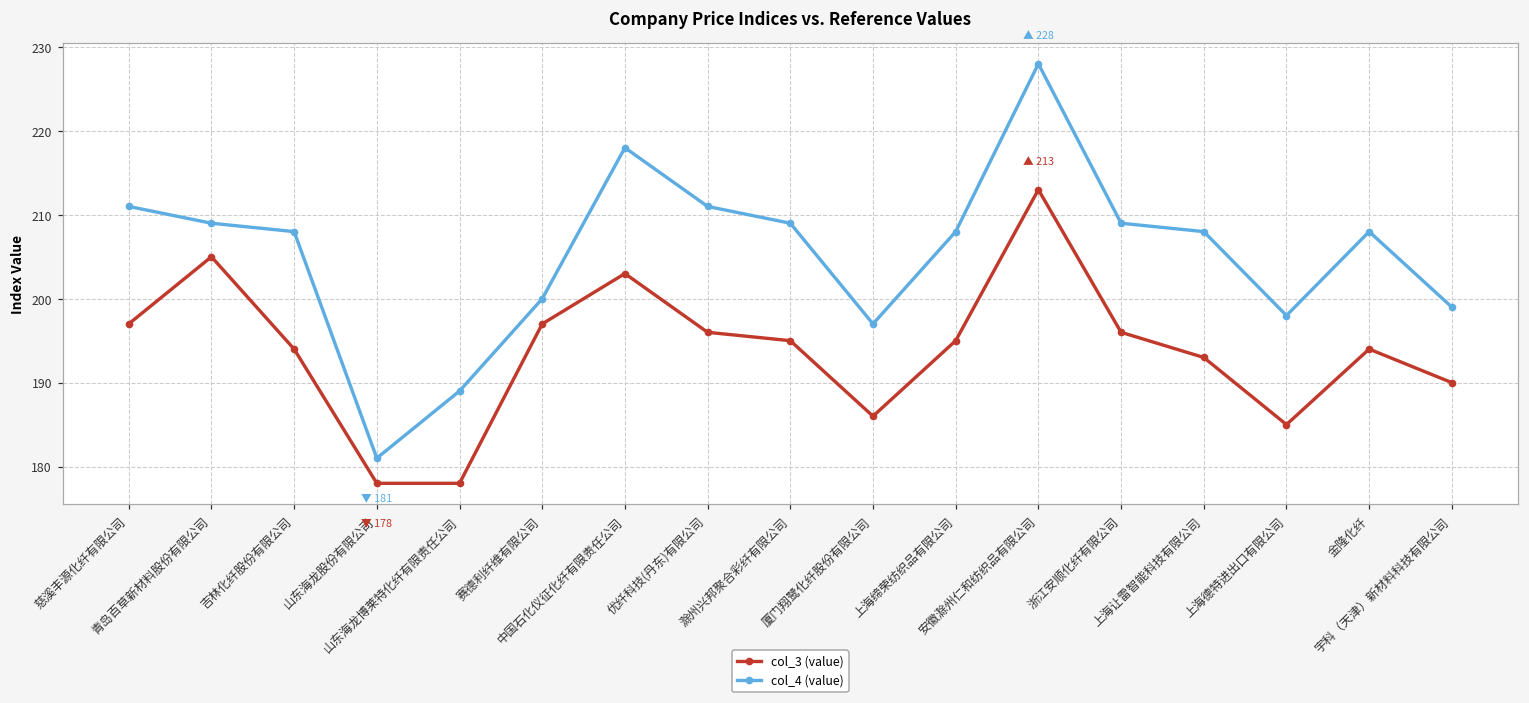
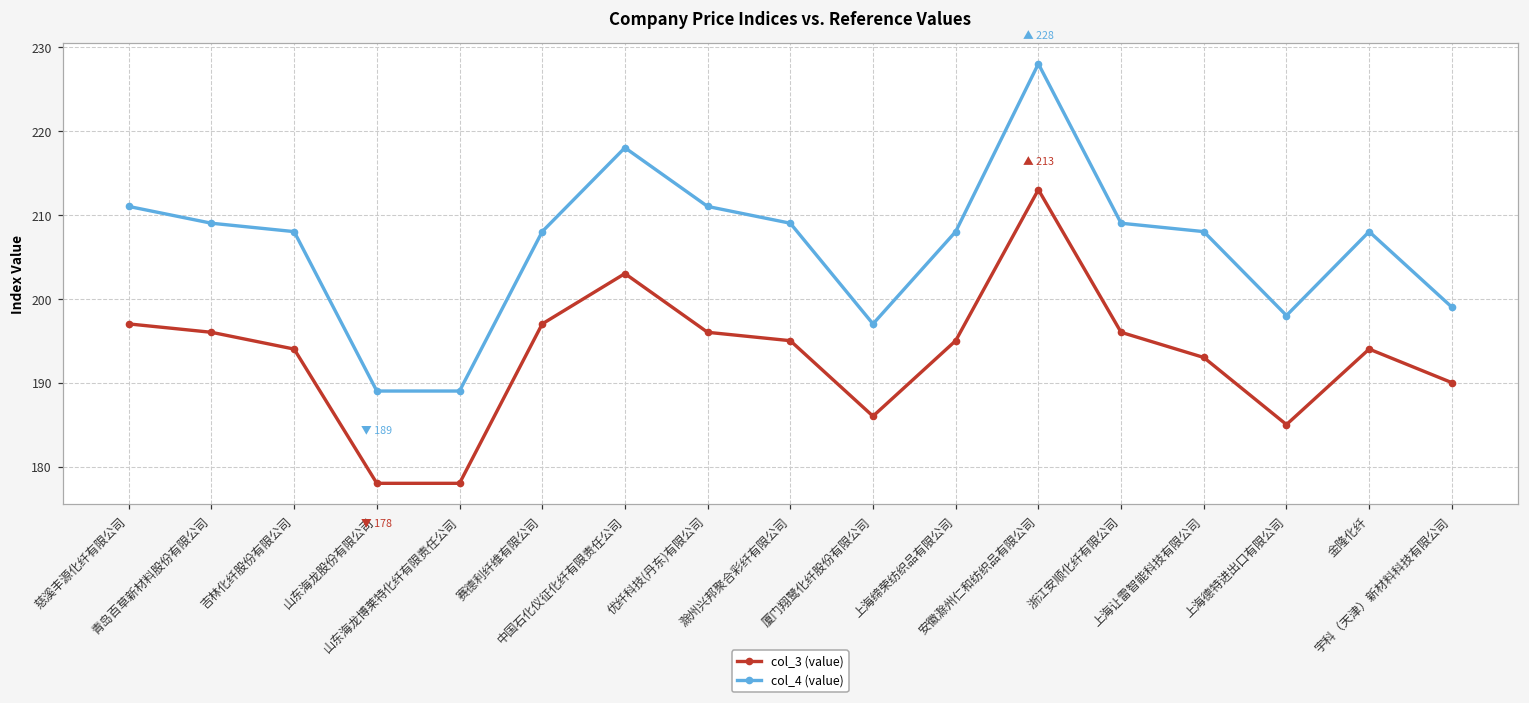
  {
    "col_3 (value)": {
      "慈溪丰源化纤有限公司": 197,
-     "青岛百草新材料股份有限公司": 205,
+     "青岛百草新材料股份有限公司": 196,
      "吉林化纤股份有限公司": 194,
      "山东海龙博莱特化纤有限责任公司": 178,
      "赛德利纤维有限公司": 197,
      "中国石化仪征化纤有限责任公司": 203,
      "优纤科技(丹东)有限公司": 196,
      "滁州兴邦聚合彩纤有限公司": 195,
      "厦门翔鹭化纤股份有限公司": 186,
      "上海缔荣纺织品有限公司": 195,
      "浙江安顺化纤有限公司": 196,
      "上海让雷智能科技有限公司": 193,
      "上海德特进出口有限公司": 185,
      "金隆化纤": 194,
      "宇科（天津）新材料科技有限公司": 190
    },
    "col_4 (value)": {
-     "山东海龙股份有限公司": 181,
-     "赛德利纤维有限公司": 200,
+     "山东海龙股份有限公司": 189,
+     "赛德利纤维有限公司": 208,
      "安徽滁州仁和纺织品有限公司": 228
    }
  }
